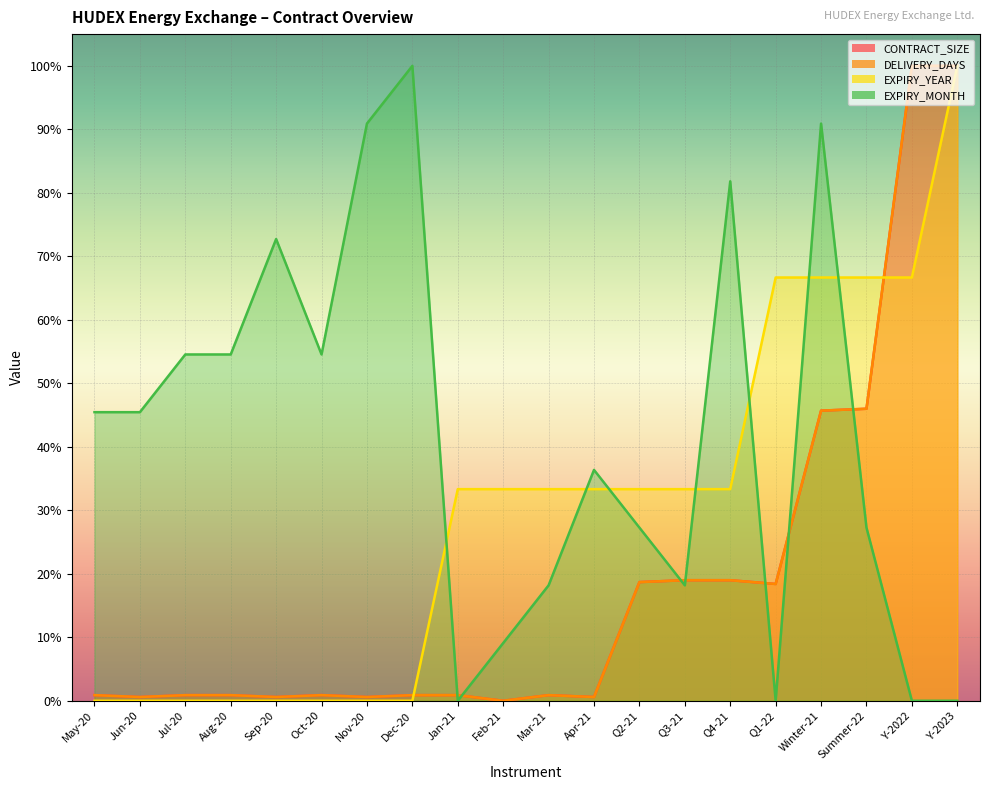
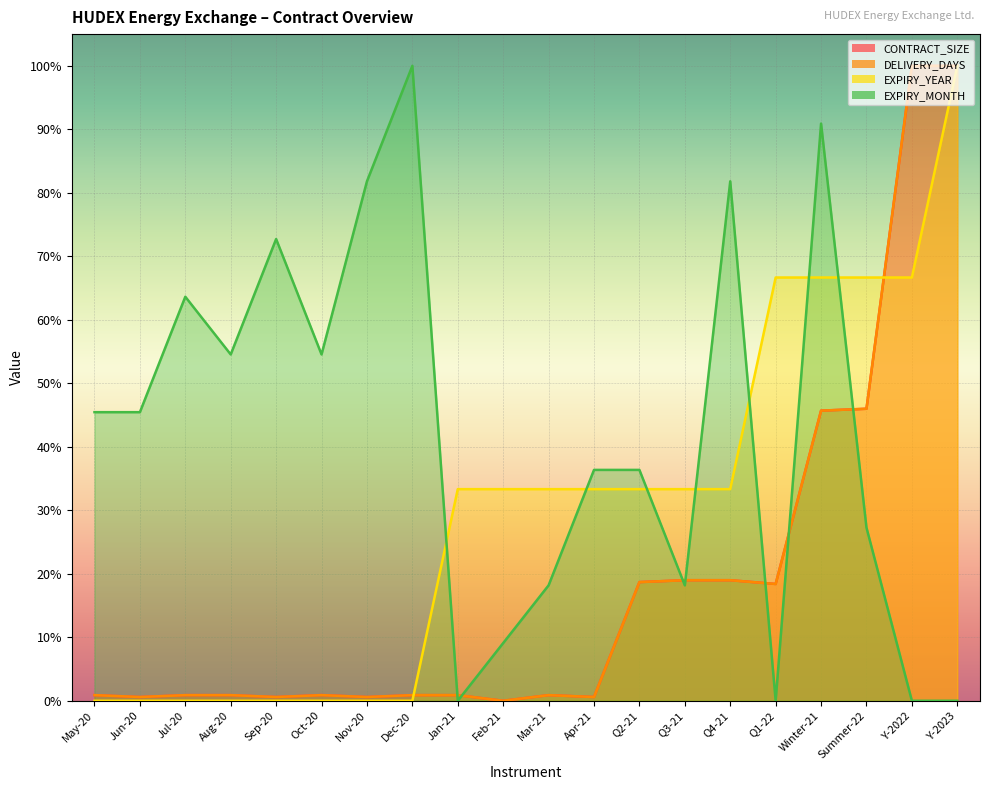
  {
    "EXPIRY_MONTH": {
      "May-20": "45%",
      "Jun-20": "45%",
-     "Jul-20": "55%",
+     "Jul-20": "64%",
      "Aug-20": "55%",
      "Sep-20": "73%",
      "Oct-20": "55%",
-     "Nov-20": "91%",
+     "Nov-20": "82%",
      "Dec-20": "100%",
      "Jan-21": "0%",
      "Feb-21": "9%",
      "Mar-21": "18%",
      "Apr-21": "36%",
-     "Q2-21": "27%",
+     "Q2-21": "36%",
      "Q3-21": "18%",
      "Q4-21": "82%",
      "Q1-22": "0%",
      "Winter-21": "91%",
      "Summer-22": "27%",
      "Y-2022": "0%",
      "Y-2023": "0%"
    }
  }
